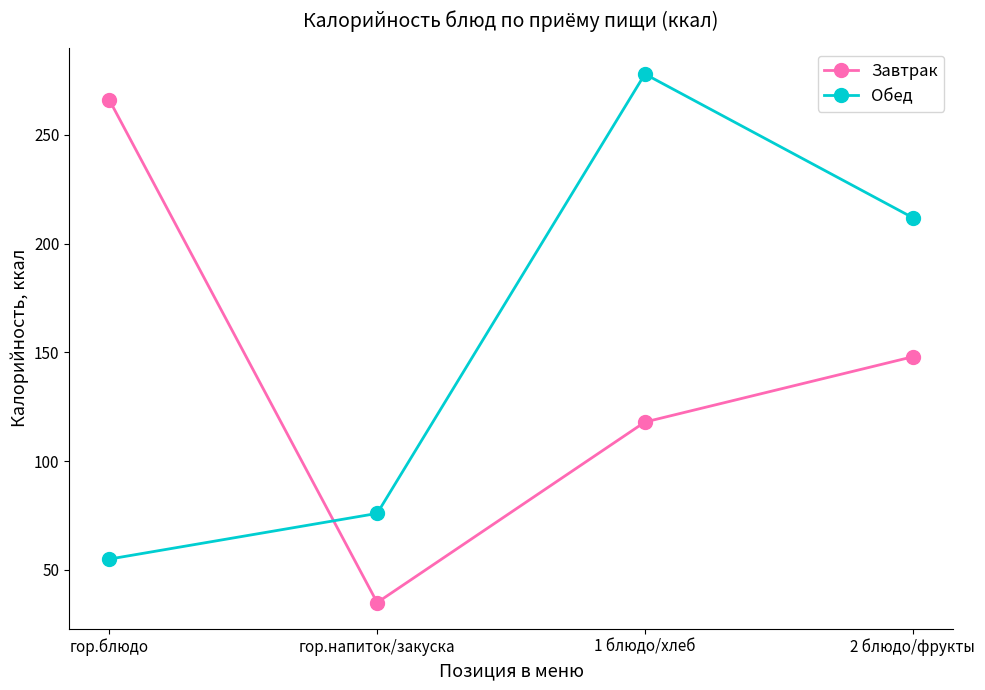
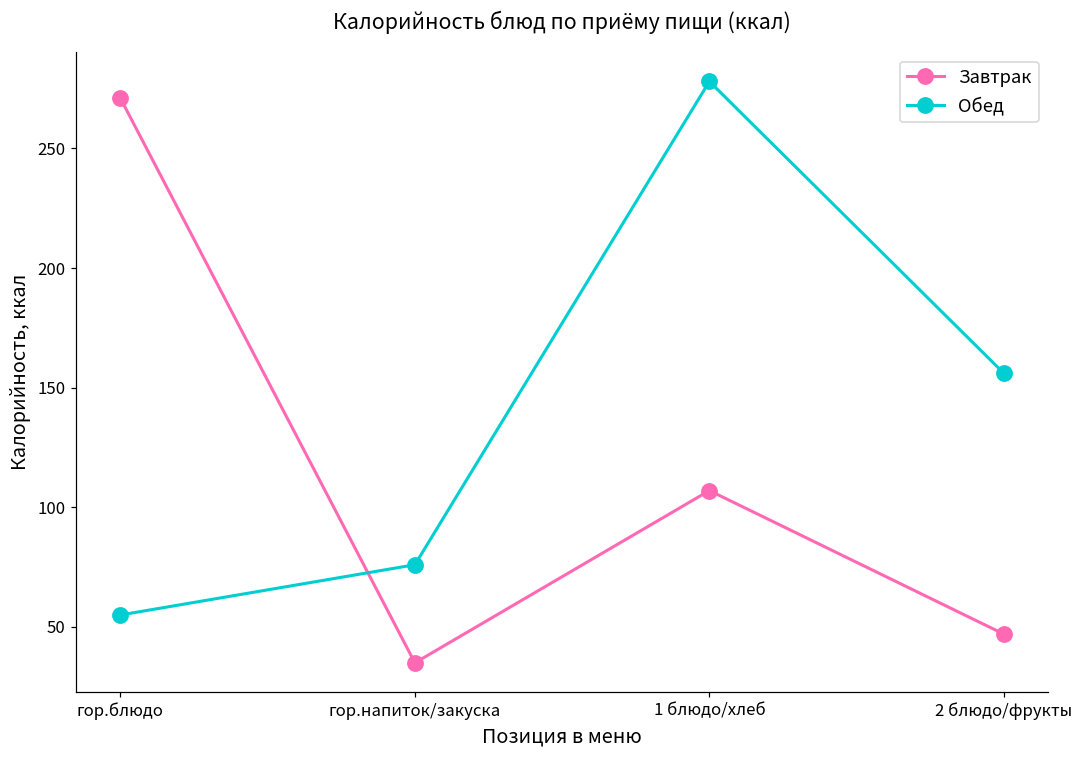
  {
    "Завтрак": {
-     "гор.блюдо": 266,
+     "гор.блюдо": 271,
      "гор.напиток/закуска": 35,
-     "1 блюдо/хлеб": 118,
-     "2 блюдо/фрукты": 148
+     "1 блюдо/хлеб": 107,
+     "2 блюдо/фрукты": 47
    },
    "Обед": {
      "гор.блюдо": 55,
      "гор.напиток/закуска": 76,
      "1 блюдо/хлеб": 278,
-     "2 блюдо/фрукты": 212
+     "2 блюдо/фрукты": 156
    }
  }
